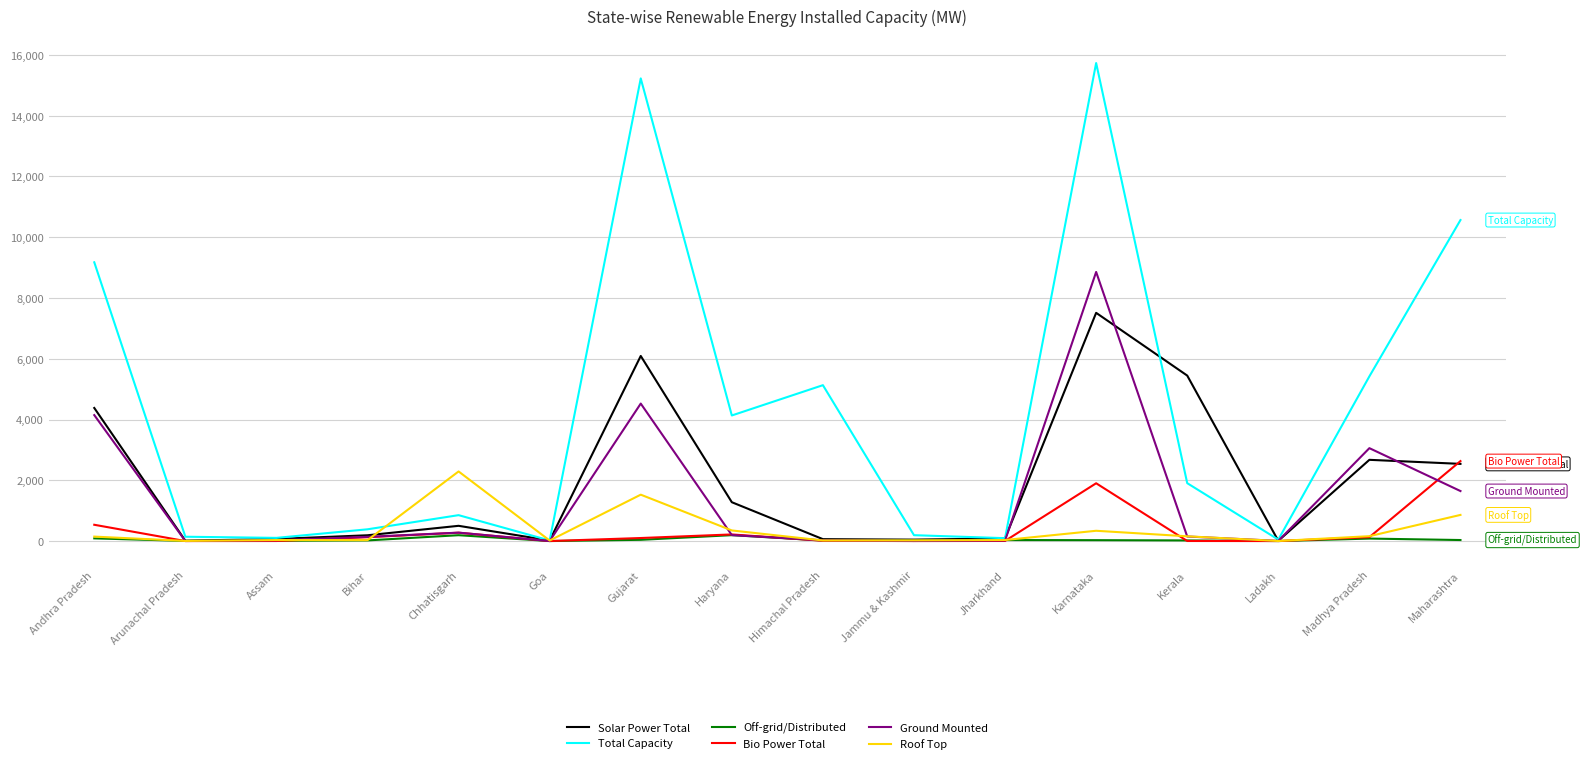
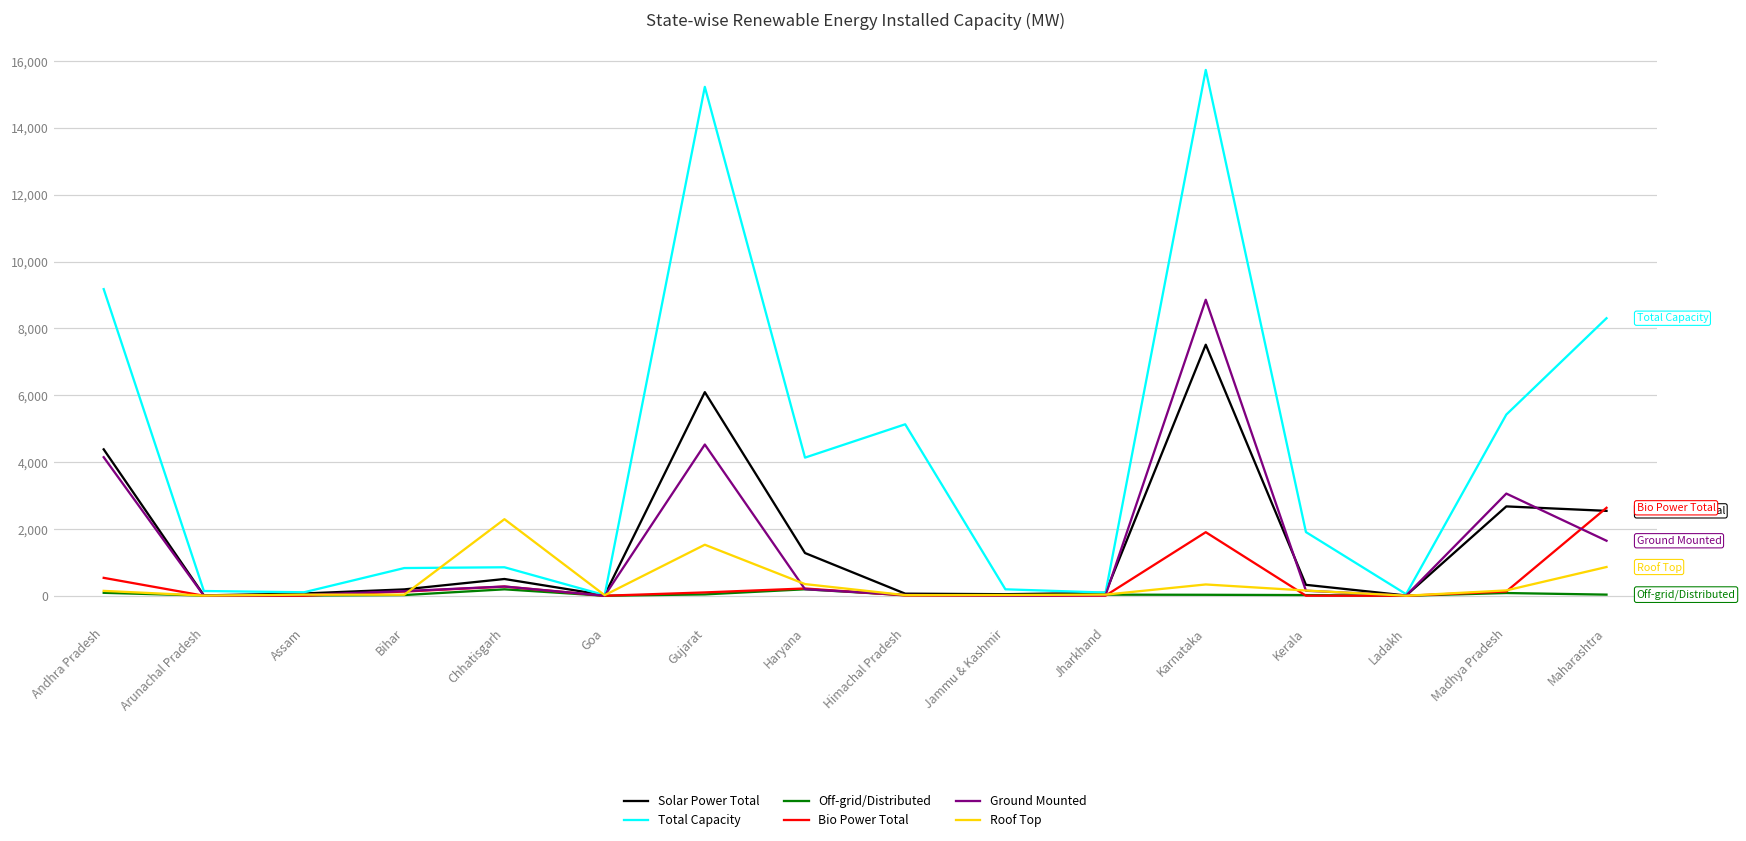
  {
    "Solar Power Total": {
      "Andhra Pradesh": "4,400",
      "Chhatisgarh": "500",
      "Gujarat": "6,100",
      "Haryana": "1,300",
      "Karnataka": "7,500",
-     "Kerala": "5,400",
+     "Kerala": "300",
      "Madhya Pradesh": "2,700",
      "Maharashtra": "2,500"
    },
    "Total Capacity": {
      "Andhra Pradesh": "9,200",
      "Arunachal Pradesh": "100",
-     "Bihar": "400",
+     "Bihar": "800",
      "Chhatisgarh": "900",
      "Gujarat": "15,200",
      "Haryana": "4,100",
      "Himachal Pradesh": "5,100",
      "Jammu & Kashmir": "200",
      "Karnataka": "15,700",
      "Kerala": "1,900",
      "Madhya Pradesh": "5,400",
-     "Maharashtra": "10,600"
+     "Maharashtra": "8,300"
    },
    "Off-grid/Distributed": {
      "Karnataka": "0",
      "Maharashtra": "0"
    },
    "Bio Power Total": {
      "Andhra Pradesh": "500",
      "Karnataka": "1,900",
      "Maharashtra": "2,600"
    },
    "Ground Mounted": {
      "Andhra Pradesh": "4,100",
      "Gujarat": "4,500",
      "Karnataka": "8,900",
      "Madhya Pradesh": "3,100",
      "Maharashtra": "1,600"
    },
    "Roof Top": {
      "Chhatisgarh": "2,300",
      "Gujarat": "1,500",
      "Haryana": "300",
      "Karnataka": "300",
      "Maharashtra": "900"
    }
  }
